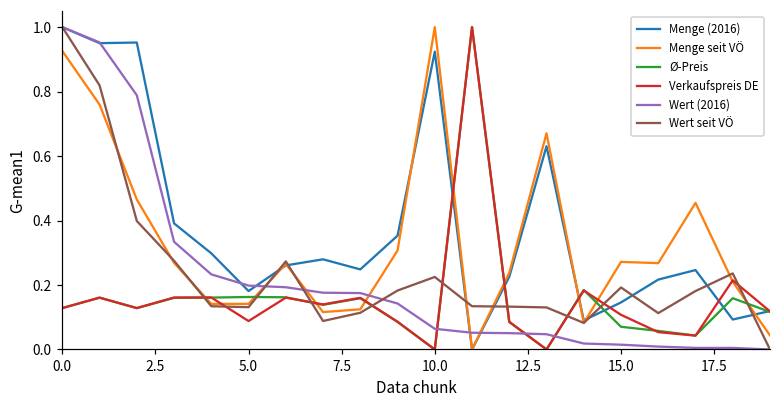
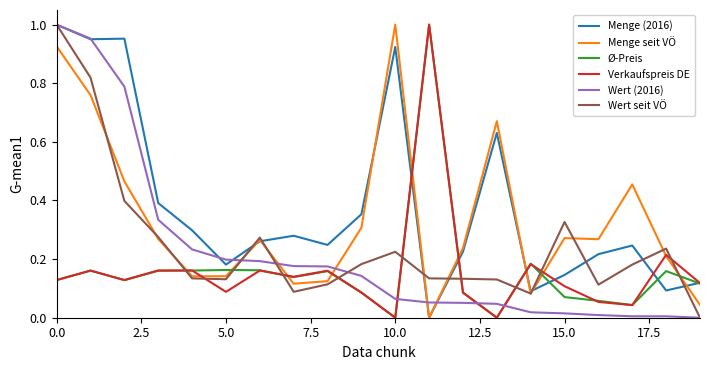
  {
    "Menge (2016)": {
      "5.0": 0.18,
      "10.0": 0.92,
      "15.0": 0.15
    },
    "Menge seit VÖ": {
      "0.0": 0.93,
      "5.0": 0.14,
      "10.0": 1.00,
      "15.0": 0.27
    },
    "Ø-Preis": {
      "5.0": 0.16,
      "15.0": 0.07
    },
    "Verkaufspreis DE": {
      "5.0": 0.09,
      "15.0": 0.11
    },
    "Wert (2016)": {
      "5.0": 0.20,
      "10.0": 0.06,
      "15.0": 0.01
    },
    "Wert seit VÖ": {
      "5.0": 0.13,
      "10.0": 0.23,
-     "15.0": 0.19
+     "15.0": 0.33
    }
  }
